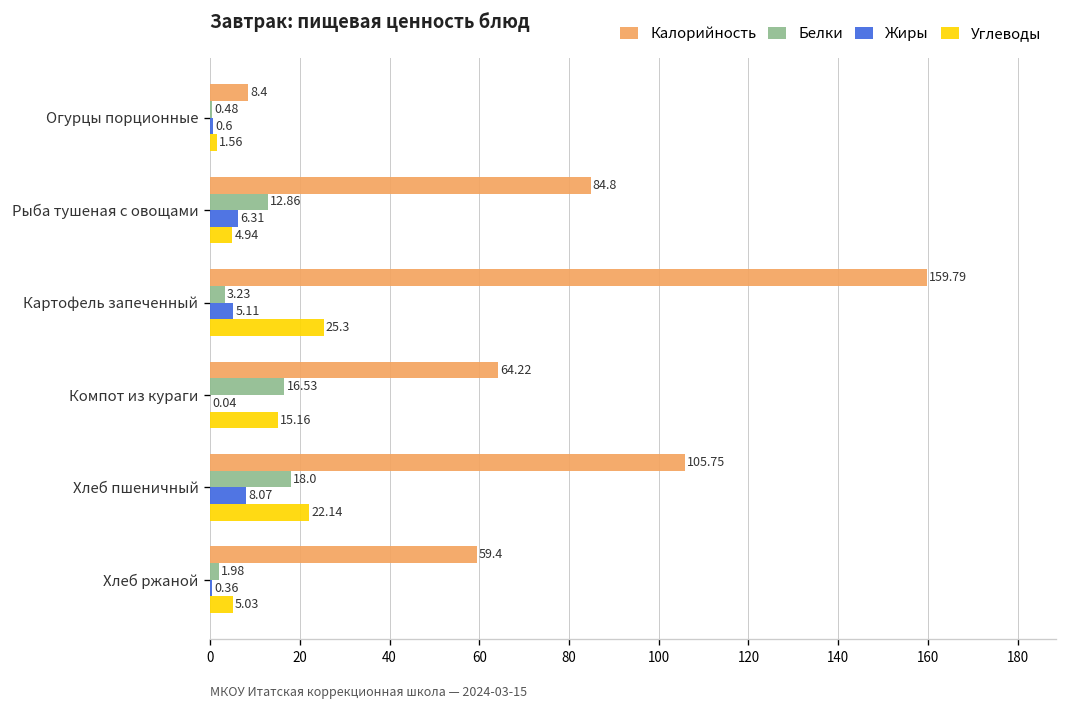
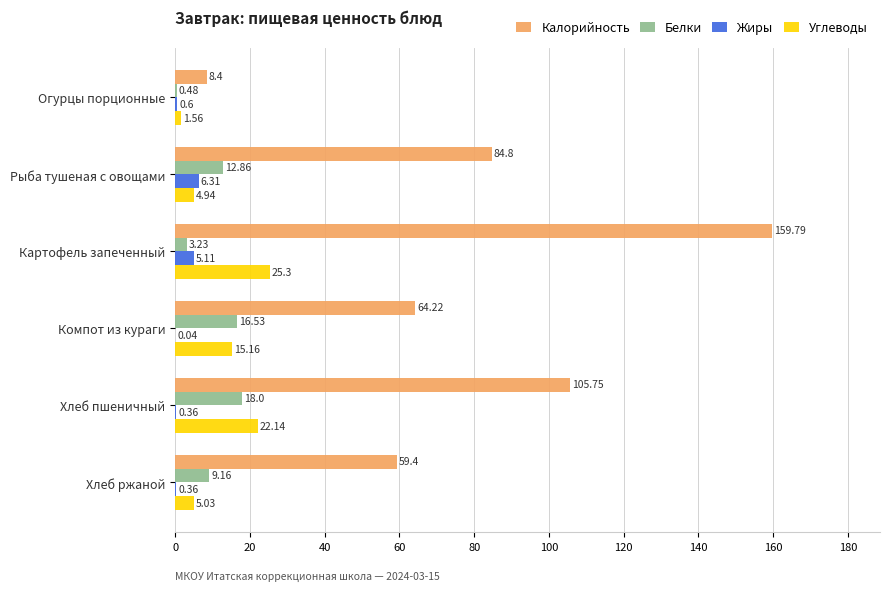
  {
    "Калорийность": {
      "Огурцы порционные": 8.4,
      "Рыба тушеная с овощами": 84.8,
      "Картофель запеченный": 159.79,
      "Компот из кураги": 64.22,
      "Хлеб пшеничный": 105.75,
      "Хлеб ржаной": 59.4
    },
    "Белки": {
      "Огурцы порционные": 0.48,
      "Рыба тушеная с овощами": 12.86,
      "Картофель запеченный": 3.23,
      "Компот из кураги": 16.53,
      "Хлеб пшеничный": 18.0,
-     "Хлеб ржаной": 1.98
+     "Хлеб ржаной": 9.16
    },
    "Жиры": {
      "Огурцы порционные": 0.6,
      "Рыба тушеная с овощами": 6.31,
      "Картофель запеченный": 5.11,
      "Компот из кураги": 0.04,
-     "Хлеб пшеничный": 8.07,
+     "Хлеб пшеничный": 0.36,
      "Хлеб ржаной": 0.36
    },
    "Углеводы": {
      "Огурцы порционные": 1.56,
      "Рыба тушеная с овощами": 4.94,
      "Картофель запеченный": 25.3,
      "Компот из кураги": 15.16,
      "Хлеб пшеничный": 22.14,
      "Хлеб ржаной": 5.03
    }
  }
